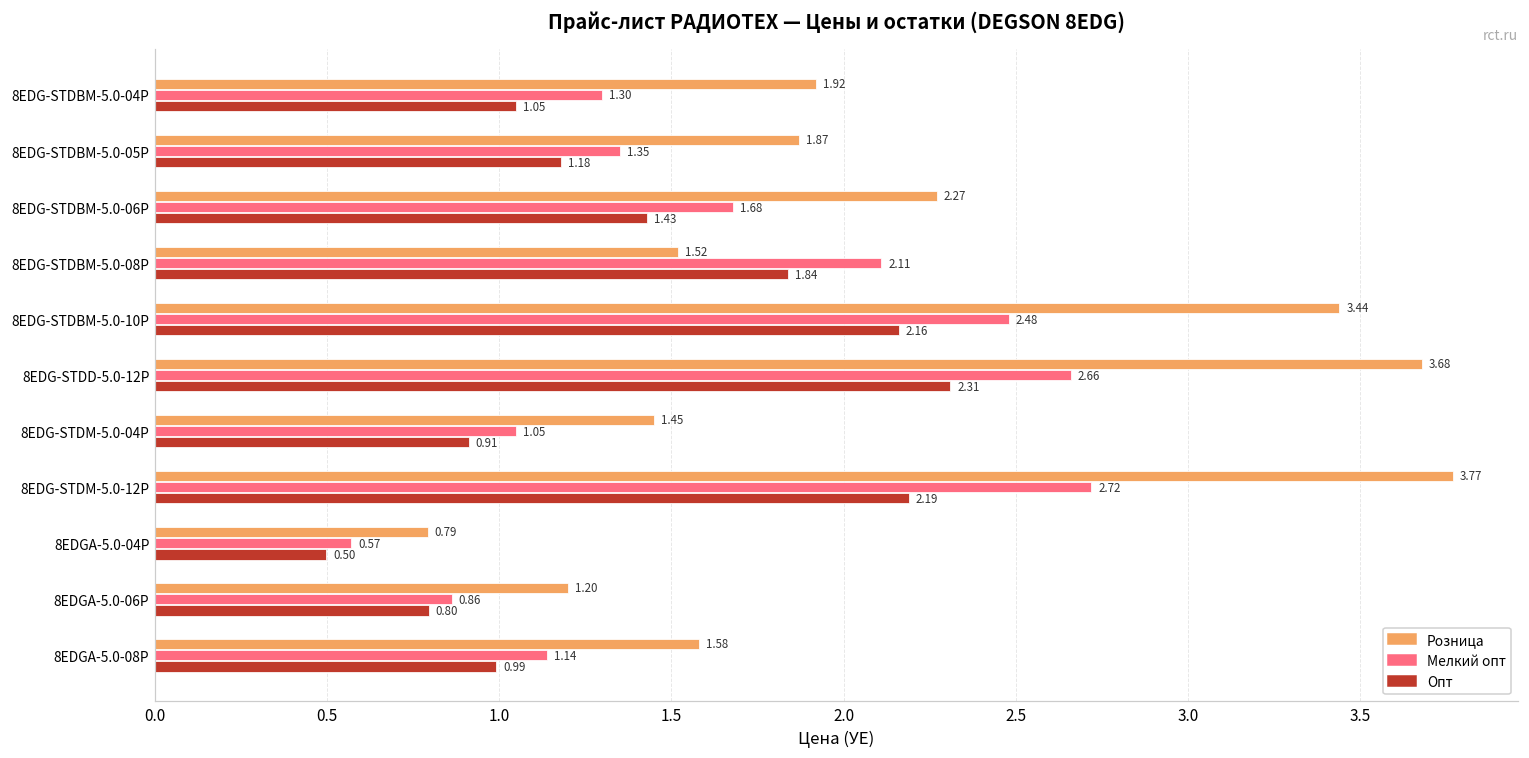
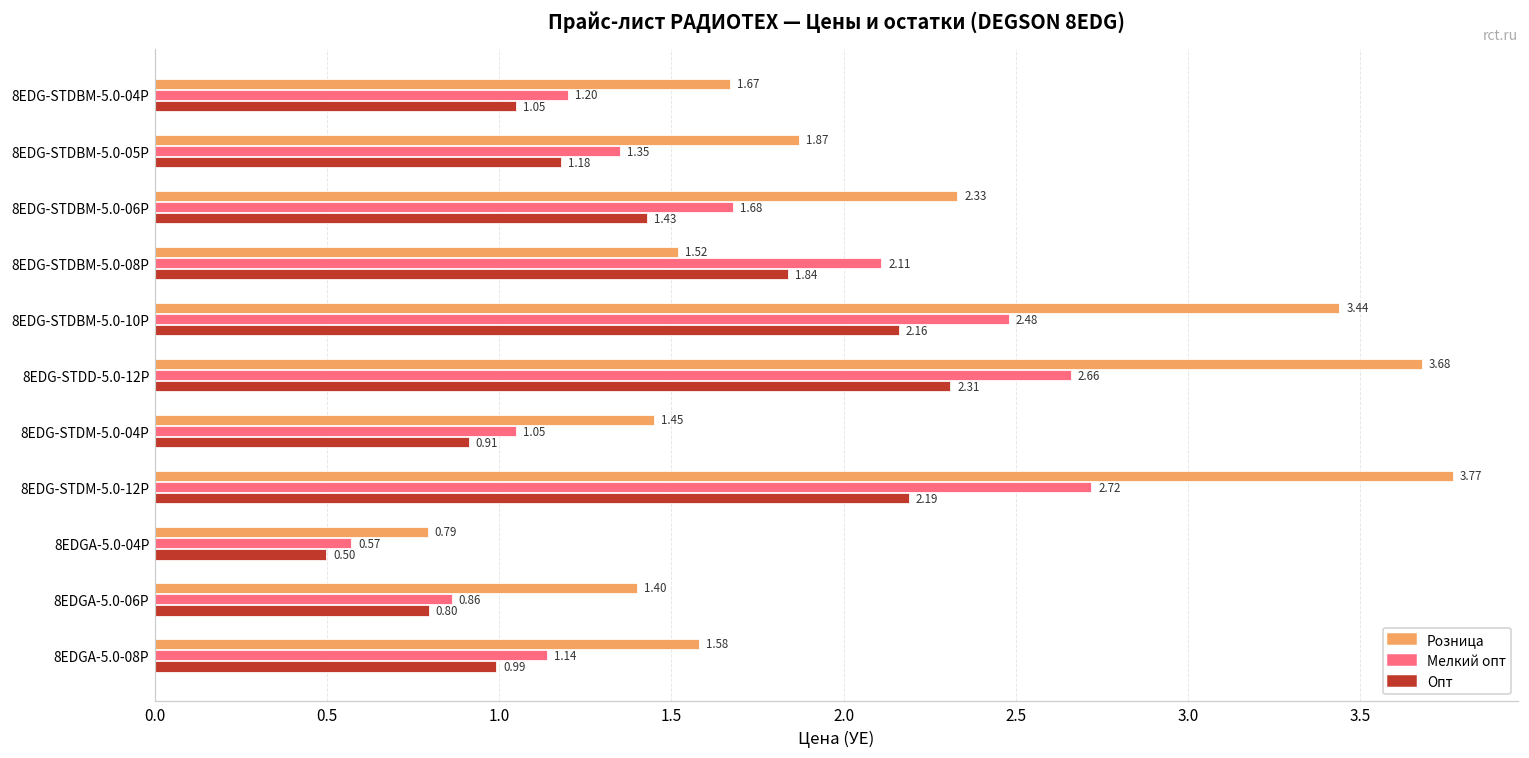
  {
    "Розница": {
-     "8EDG-STDBM-5.0-04P": 1.92,
+     "8EDG-STDBM-5.0-04P": 1.67,
      "8EDG-STDBM-5.0-05P": 1.87,
-     "8EDG-STDBM-5.0-06P": 2.27,
+     "8EDG-STDBM-5.0-06P": 2.33,
      "8EDG-STDBM-5.0-08P": 1.52,
      "8EDG-STDBM-5.0-10P": 3.44,
      "8EDG-STDD-5.0-12P": 3.68,
      "8EDG-STDM-5.0-04P": 1.45,
      "8EDG-STDM-5.0-12P": 3.77,
      "8EDGA-5.0-04P": 0.79,
-     "8EDGA-5.0-06P": 1.20,
+     "8EDGA-5.0-06P": 1.40,
      "8EDGA-5.0-08P": 1.58
    },
    "Мелкий опт": {
-     "8EDG-STDBM-5.0-04P": 1.30,
+     "8EDG-STDBM-5.0-04P": 1.20,
      "8EDG-STDBM-5.0-05P": 1.35,
      "8EDG-STDBM-5.0-06P": 1.68,
      "8EDG-STDBM-5.0-08P": 2.11,
      "8EDG-STDBM-5.0-10P": 2.48,
      "8EDG-STDD-5.0-12P": 2.66,
      "8EDG-STDM-5.0-04P": 1.05,
      "8EDG-STDM-5.0-12P": 2.72,
      "8EDGA-5.0-04P": 0.57,
      "8EDGA-5.0-06P": 0.86,
      "8EDGA-5.0-08P": 1.14
    },
    "Опт": {
      "8EDG-STDBM-5.0-04P": 1.05,
      "8EDG-STDBM-5.0-05P": 1.18,
      "8EDG-STDBM-5.0-06P": 1.43,
      "8EDG-STDBM-5.0-08P": 1.84,
      "8EDG-STDBM-5.0-10P": 2.16,
      "8EDG-STDD-5.0-12P": 2.31,
      "8EDG-STDM-5.0-04P": 0.91,
      "8EDG-STDM-5.0-12P": 2.19,
      "8EDGA-5.0-04P": 0.50,
      "8EDGA-5.0-06P": 0.80,
      "8EDGA-5.0-08P": 0.99
    }
  }
